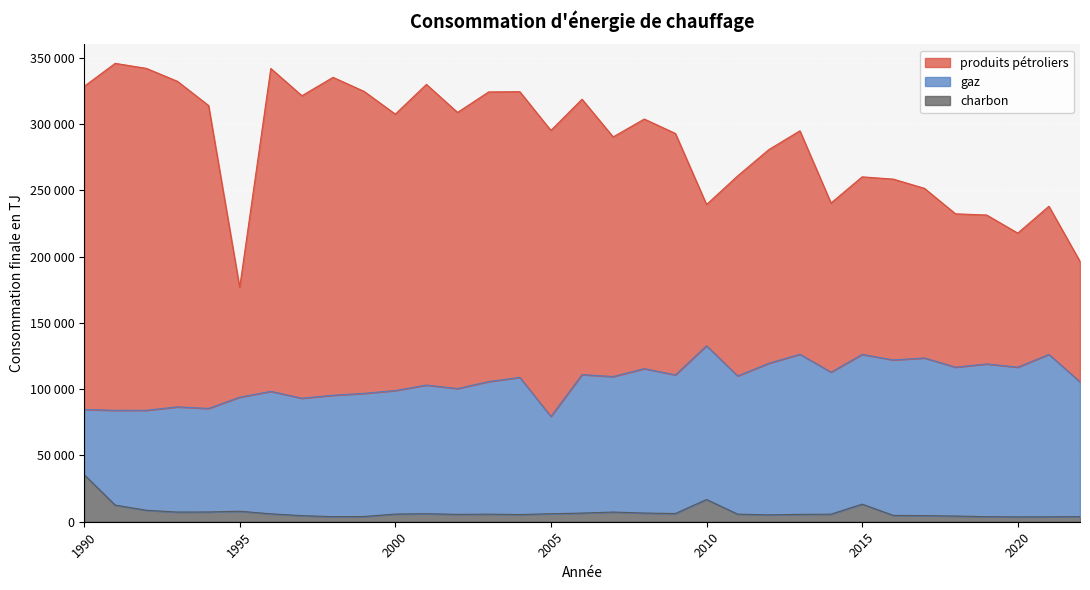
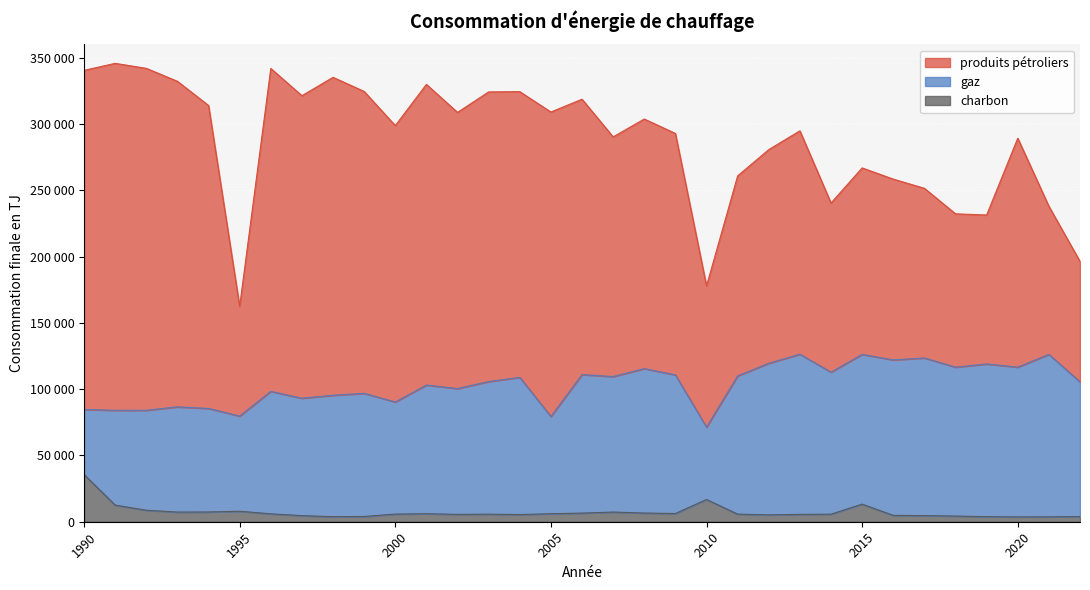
  {
    "charbon": {
      "1990": 36000,
      "1995": 8000,
      "2000": 6000,
      "2005": 6000,
      "2010": 17000,
      "2015": 13000,
      "2020": 4000
    },
    "gaz": {
      "1990": 49000,
-     "1995": 86000,
-     "2000": 93000,
+     "1995": 72000,
+     "2000": 85000,
      "2005": 73000,
-     "2010": 116000,
+     "2010": 55000,
      "2015": 113000,
      "2020": 113000
    },
    "produits pétroliers": {
-     "1990": 244000,
+     "1990": 256000,
      "1995": 83000,
      "2000": 208000,
-     "2005": 216000,
+     "2005": 230000,
      "2010": 106000,
-     "2015": 134000,
-     "2020": 101000
+     "2015": 141000,
+     "2020": 173000
    }
  }
